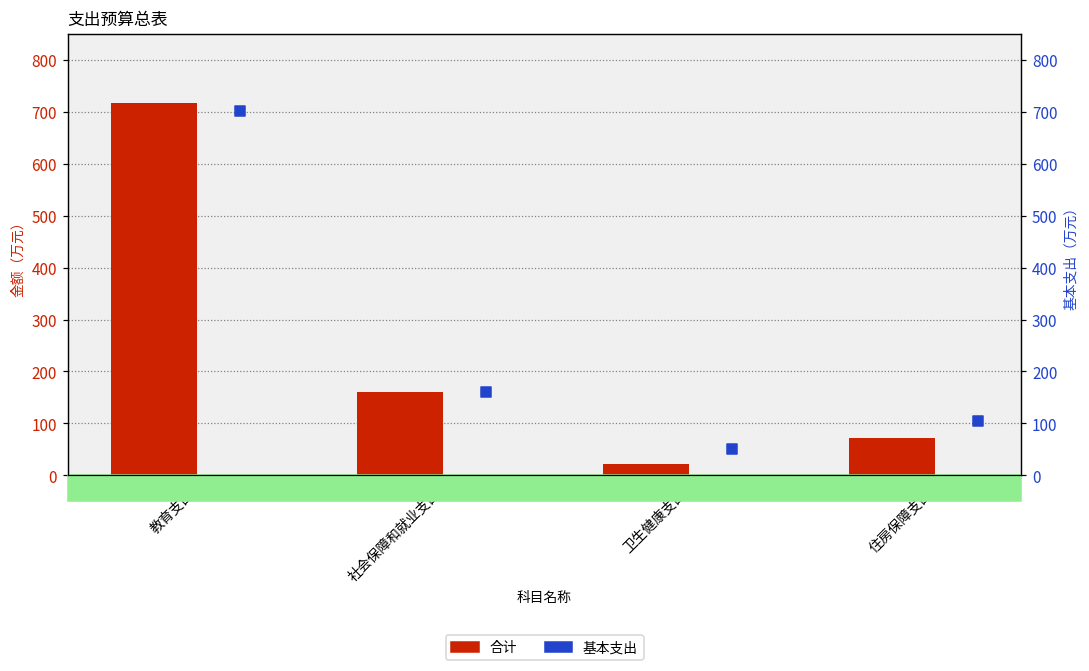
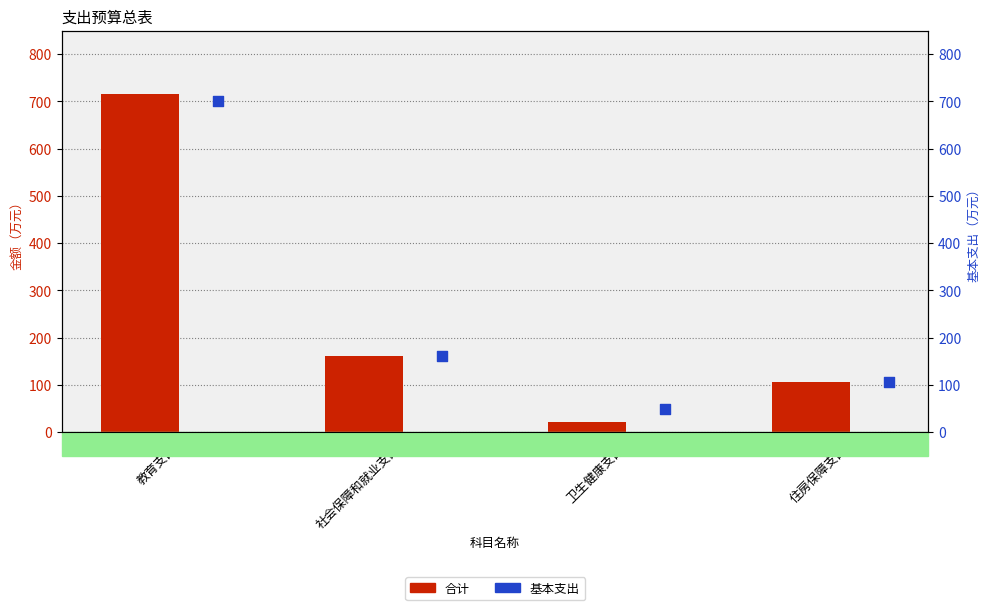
  {
    "合计": {
      "教育支出": 720,
      "社会保障和就业支出": 160,
      "卫生健康支出": 20,
-     "住房保障支出": 70
+     "住房保障支出": 110
    }
  }
